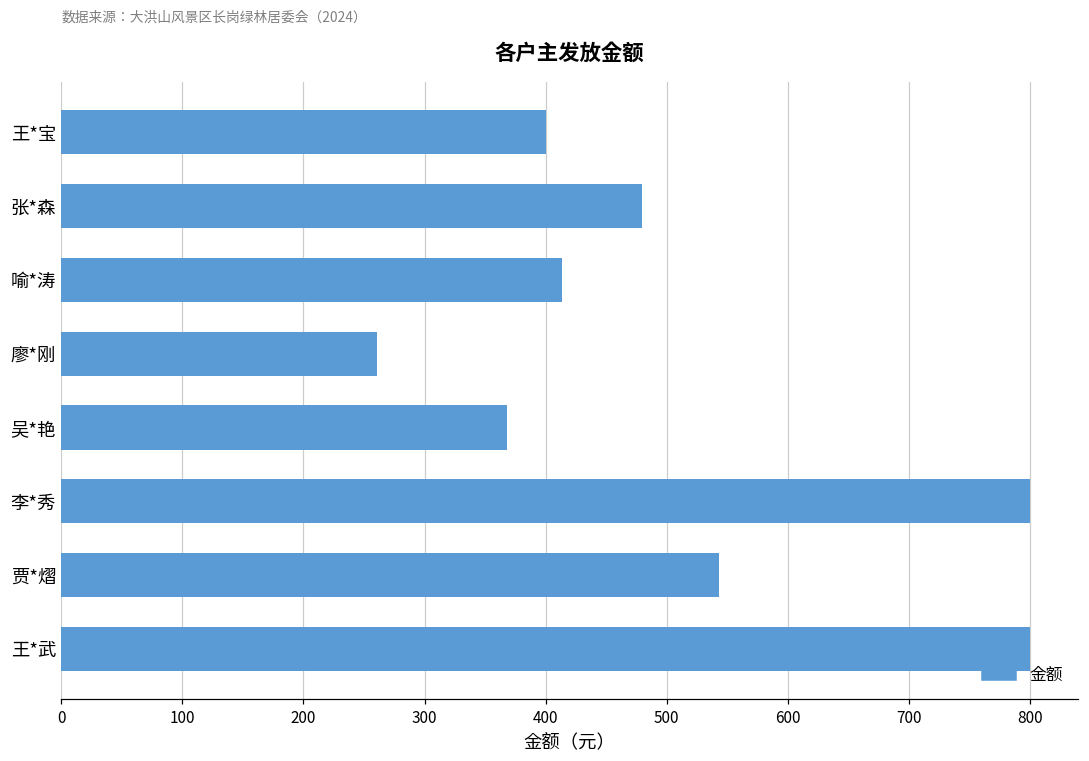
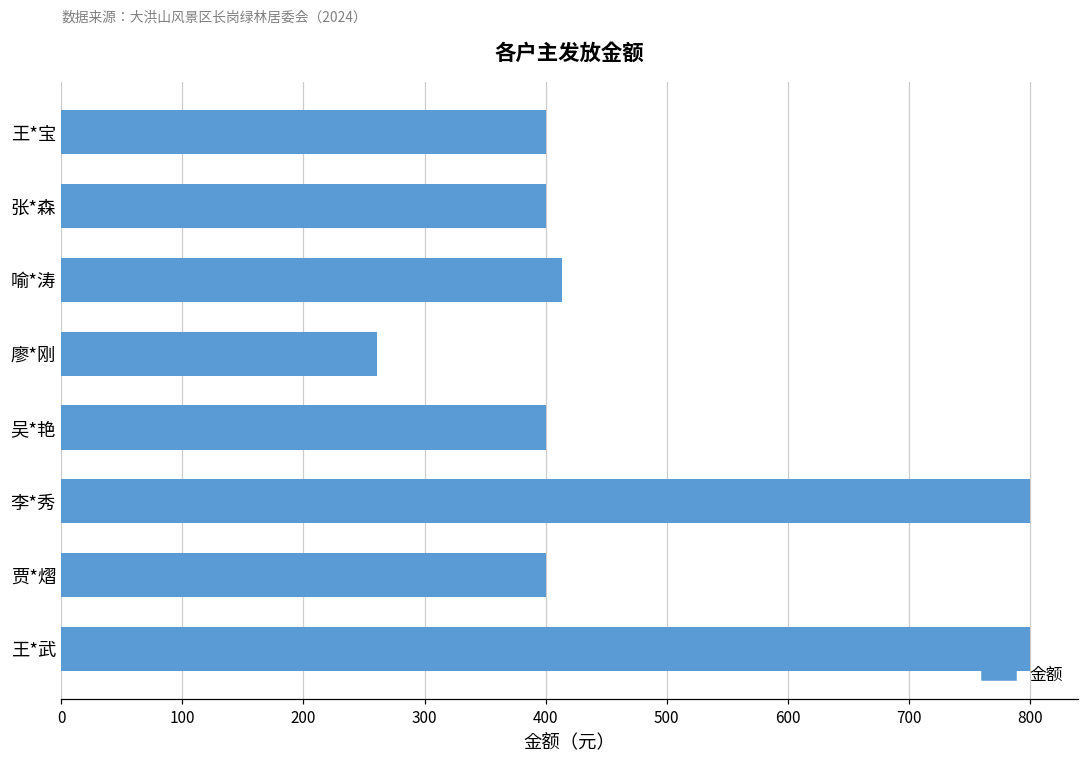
  {
    "王*宝": 400,
-   "张*森": 479,
+   "张*森": 400,
    "喻*涛": 414,
    "廖*刚": 261,
-   "吴*艳": 369,
+   "吴*艳": 400,
    "李*秀": 800,
-   "贾*熠": 543,
+   "贾*熠": 400,
    "王*武": 800
  }
